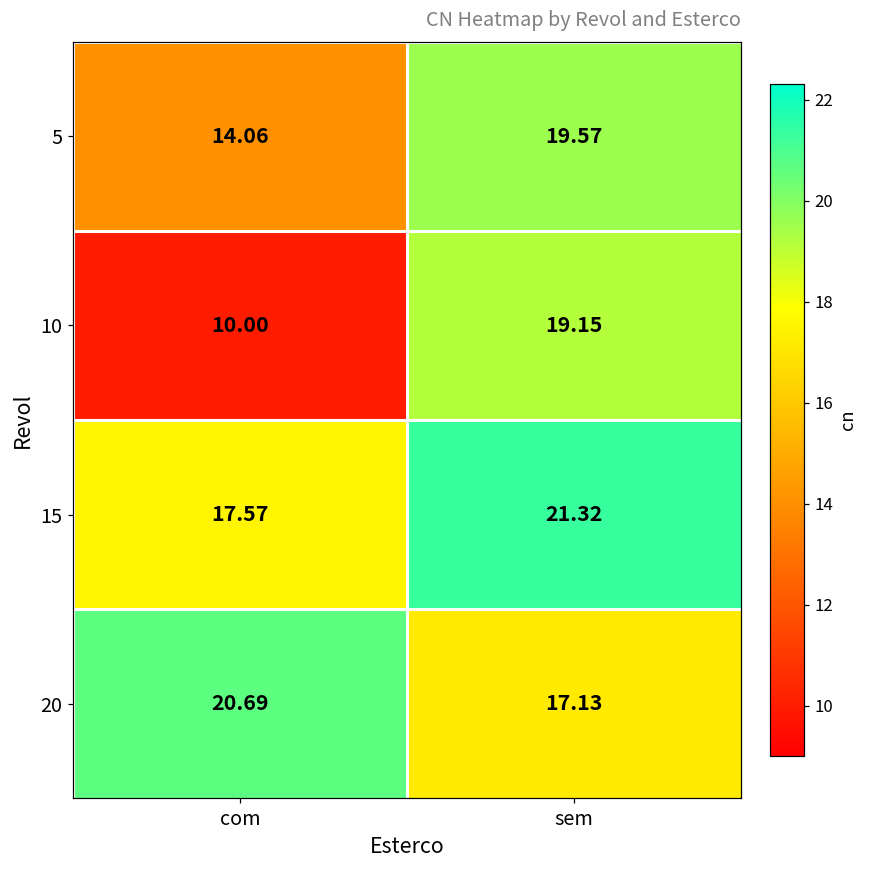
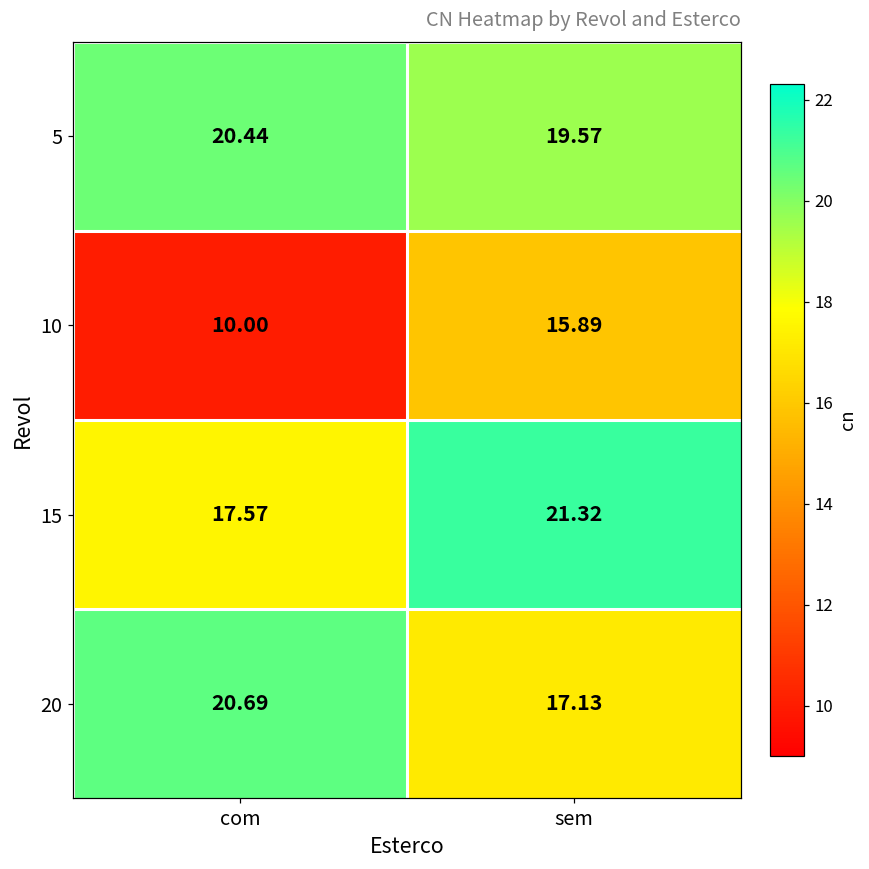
  {
    "5": {
-     "com": 14.06,
+     "com": 20.44,
      "sem": 19.57
    },
    "10": {
      "com": 10.00,
-     "sem": 19.15
+     "sem": 15.89
    },
    "15": {
      "com": 17.57,
      "sem": 21.32
    },
    "20": {
      "com": 20.69,
      "sem": 17.13
    }
  }
